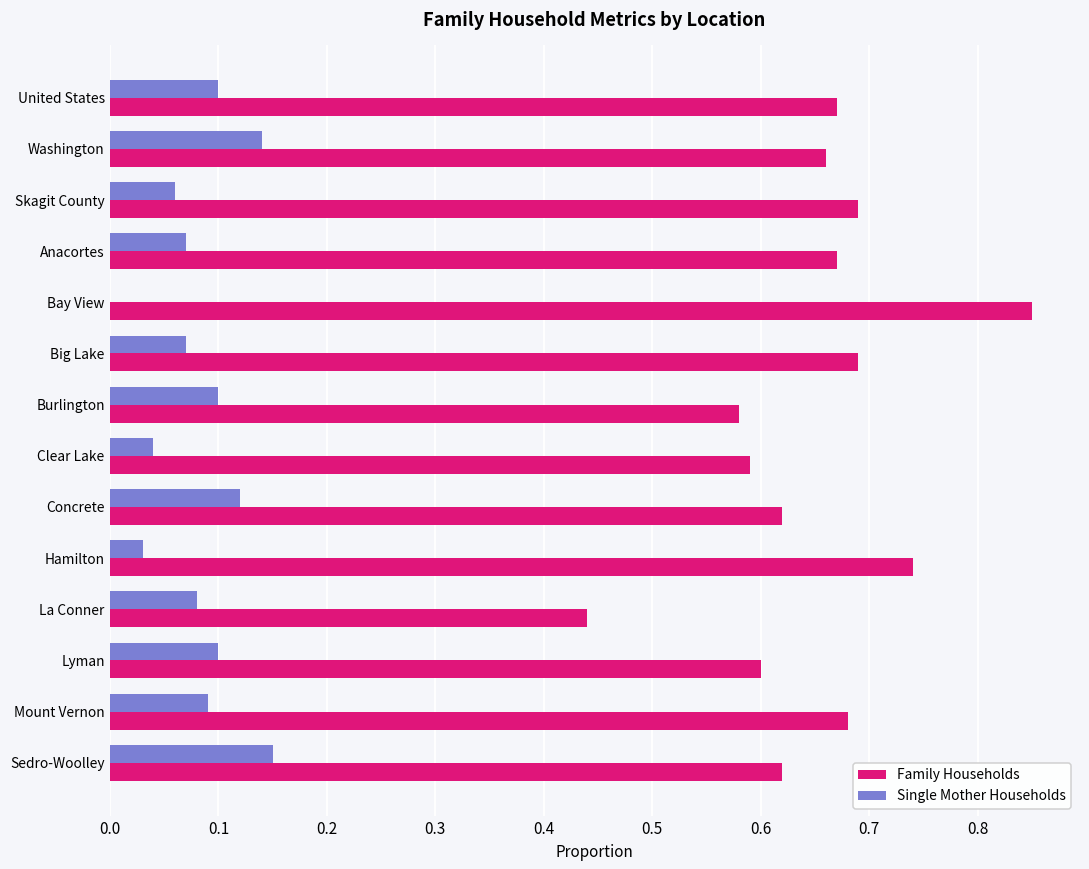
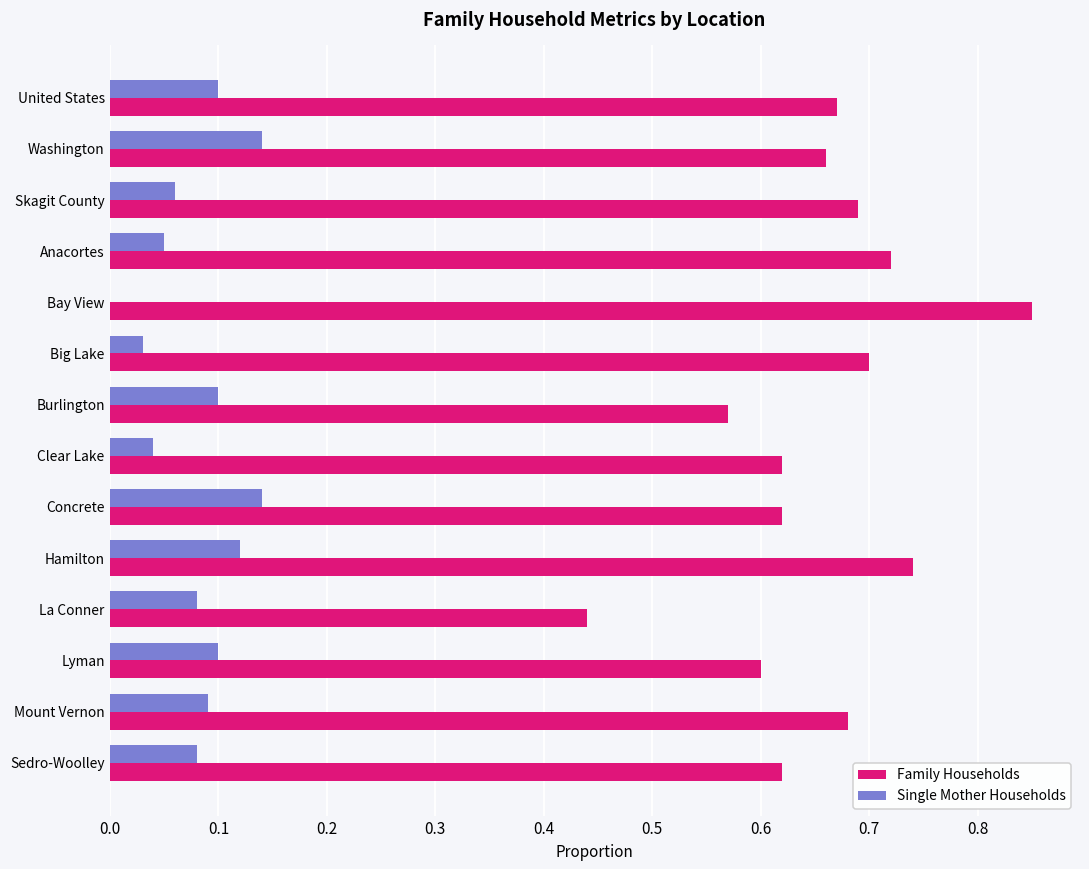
  {
    "Family Households": {
      "United States": 0.67,
      "Washington": 0.66,
      "Skagit County": 0.69,
-     "Anacortes": 0.67,
+     "Anacortes": 0.72,
      "Bay View": 0.85,
-     "Big Lake": 0.69,
-     "Burlington": 0.58,
-     "Clear Lake": 0.59,
+     "Big Lake": 0.70,
+     "Burlington": 0.57,
+     "Clear Lake": 0.62,
      "Concrete": 0.62,
      "Hamilton": 0.74,
      "La Conner": 0.44,
      "Lyman": 0.60,
      "Mount Vernon": 0.68,
      "Sedro-Woolley": 0.62
    },
    "Single Mother Households": {
      "United States": 0.10,
      "Washington": 0.14,
      "Skagit County": 0.06,
-     "Anacortes": 0.07,
+     "Anacortes": 0.05,
      "Bay View": 0.00,
-     "Big Lake": 0.07,
+     "Big Lake": 0.03,
      "Burlington": 0.10,
      "Clear Lake": 0.04,
-     "Concrete": 0.12,
-     "Hamilton": 0.03,
+     "Concrete": 0.14,
+     "Hamilton": 0.12,
      "La Conner": 0.08,
      "Lyman": 0.10,
      "Mount Vernon": 0.09,
-     "Sedro-Woolley": 0.15
+     "Sedro-Woolley": 0.08
    }
  }
